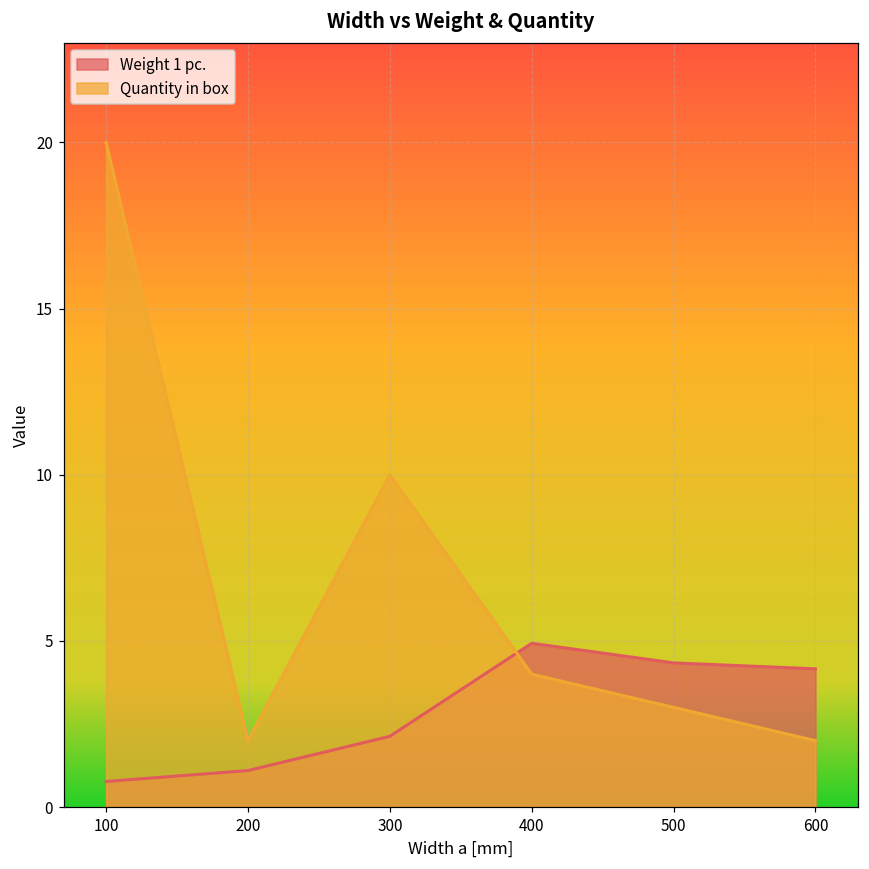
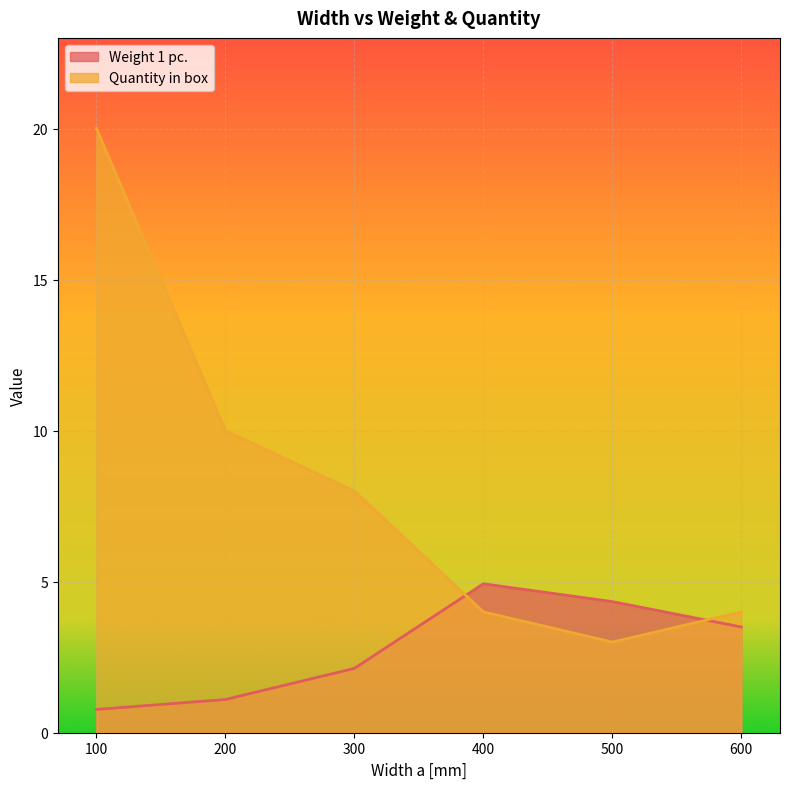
  {
    "Weight 1 pc.": {
      "100": 0.8,
      "200": 1.1,
      "300": 2.1,
      "400": 4.9,
      "500": 4.3,
-     "600": 4.2
+     "600": 3.5
    },
    "Quantity in box": {
      "100": 20,
-     "200": 2,
-     "300": 10,
+     "200": 10,
+     "300": 8,
      "400": 4,
      "500": 3,
-     "600": 2
+     "600": 4
    }
  }
